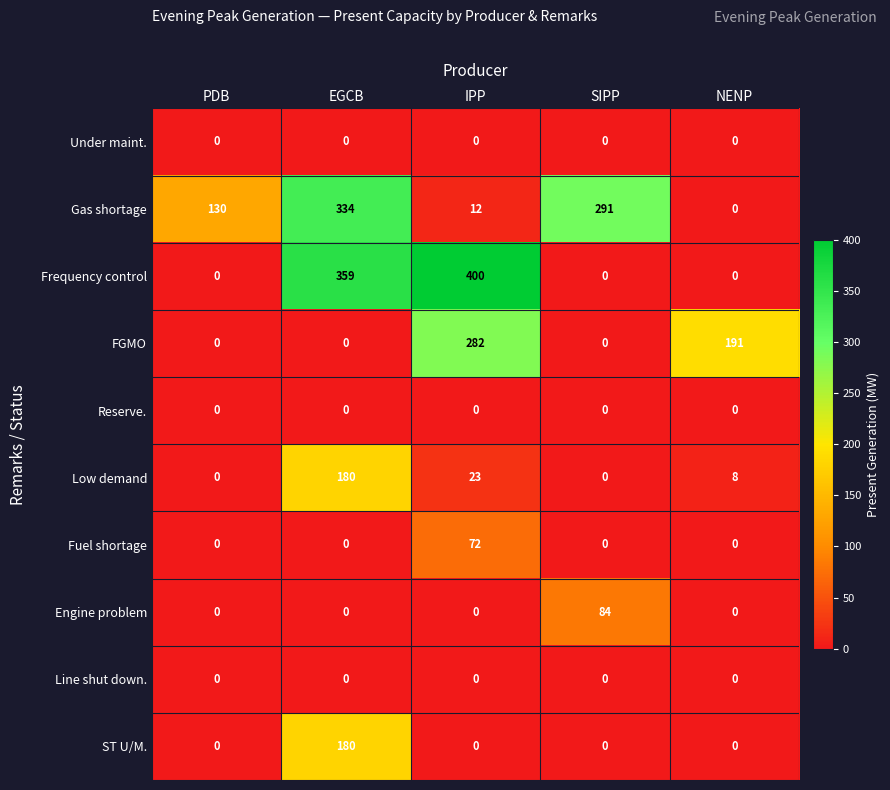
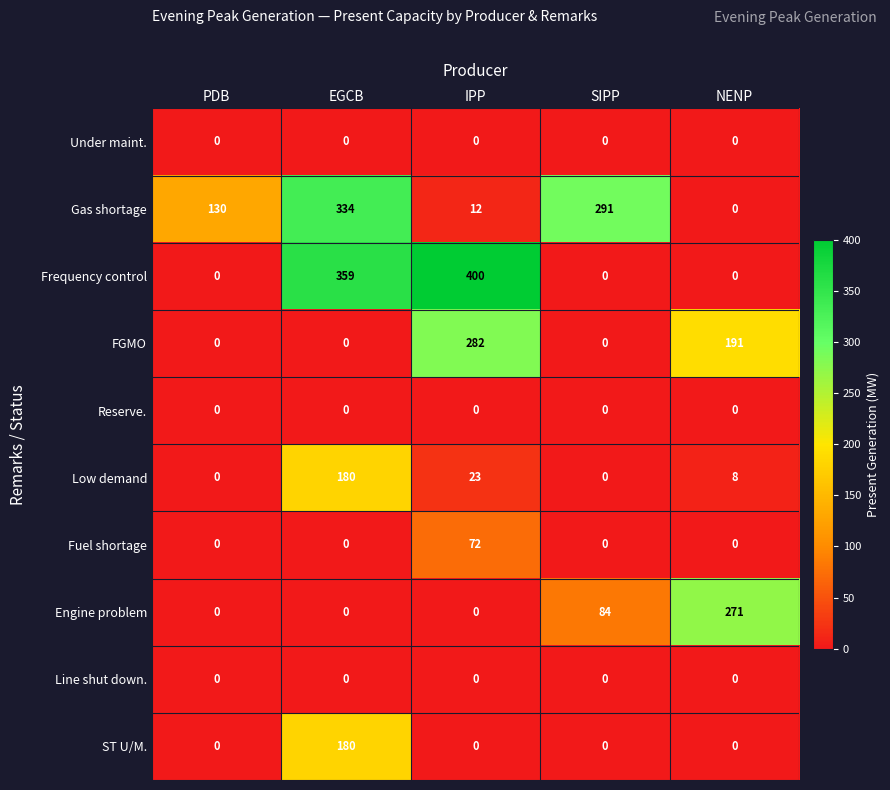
  {
    "Under maint.": {
      "PDB": 0,
      "EGCB": 0,
      "IPP": 0,
      "SIPP": 0,
      "NENP": 0
    },
    "Gas shortage": {
      "PDB": 130,
      "EGCB": 334,
      "IPP": 12,
      "SIPP": 291,
      "NENP": 0
    },
    "Frequency control": {
      "PDB": 0,
      "EGCB": 359,
      "IPP": 400,
      "SIPP": 0,
      "NENP": 0
    },
    "FGMO": {
      "PDB": 0,
      "EGCB": 0,
      "IPP": 282,
      "SIPP": 0,
      "NENP": 191
    },
    "Reserve.": {
      "PDB": 0,
      "EGCB": 0,
      "IPP": 0,
      "SIPP": 0,
      "NENP": 0
    },
    "Low demand": {
      "PDB": 0,
      "EGCB": 180,
      "IPP": 23,
      "SIPP": 0,
      "NENP": 8
    },
    "Fuel shortage": {
      "PDB": 0,
      "EGCB": 0,
      "IPP": 72,
      "SIPP": 0,
      "NENP": 0
    },
    "Engine problem": {
      "PDB": 0,
      "EGCB": 0,
      "IPP": 0,
      "SIPP": 84,
-     "NENP": 0
+     "NENP": 271
    },
    "Line shut down.": {
      "PDB": 0,
      "EGCB": 0,
      "IPP": 0,
      "SIPP": 0,
      "NENP": 0
    },
    "ST U/M.": {
      "PDB": 0,
      "EGCB": 180,
      "IPP": 0,
      "SIPP": 0,
      "NENP": 0
    }
  }
